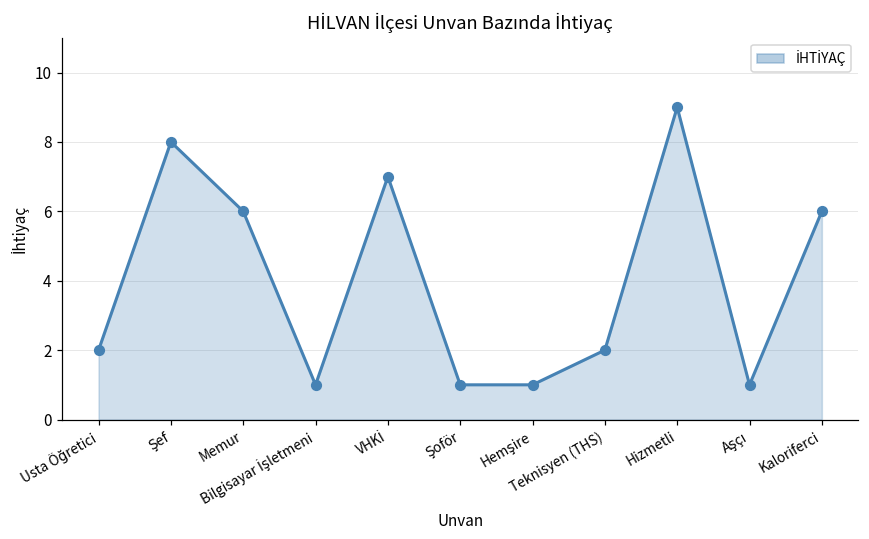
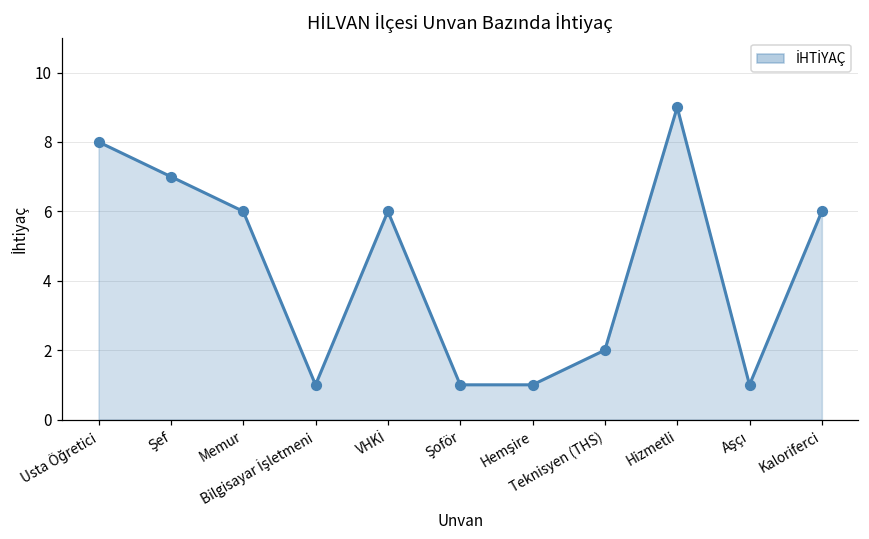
  {
-   "Usta Öğretici": 2,
-   "Şef": 8,
+   "Usta Öğretici": 8,
+   "Şef": 7,
    "Memur": 6,
    "Bilgisayar İşletmeni": 1,
-   "VHKİ": 7,
+   "VHKİ": 6,
    "Şoför": 1,
    "Hemşire": 1,
    "Teknisyen (THS)": 2,
    "Hizmetli": 9,
    "Aşçı": 1,
    "Kaloriferci": 6
  }
